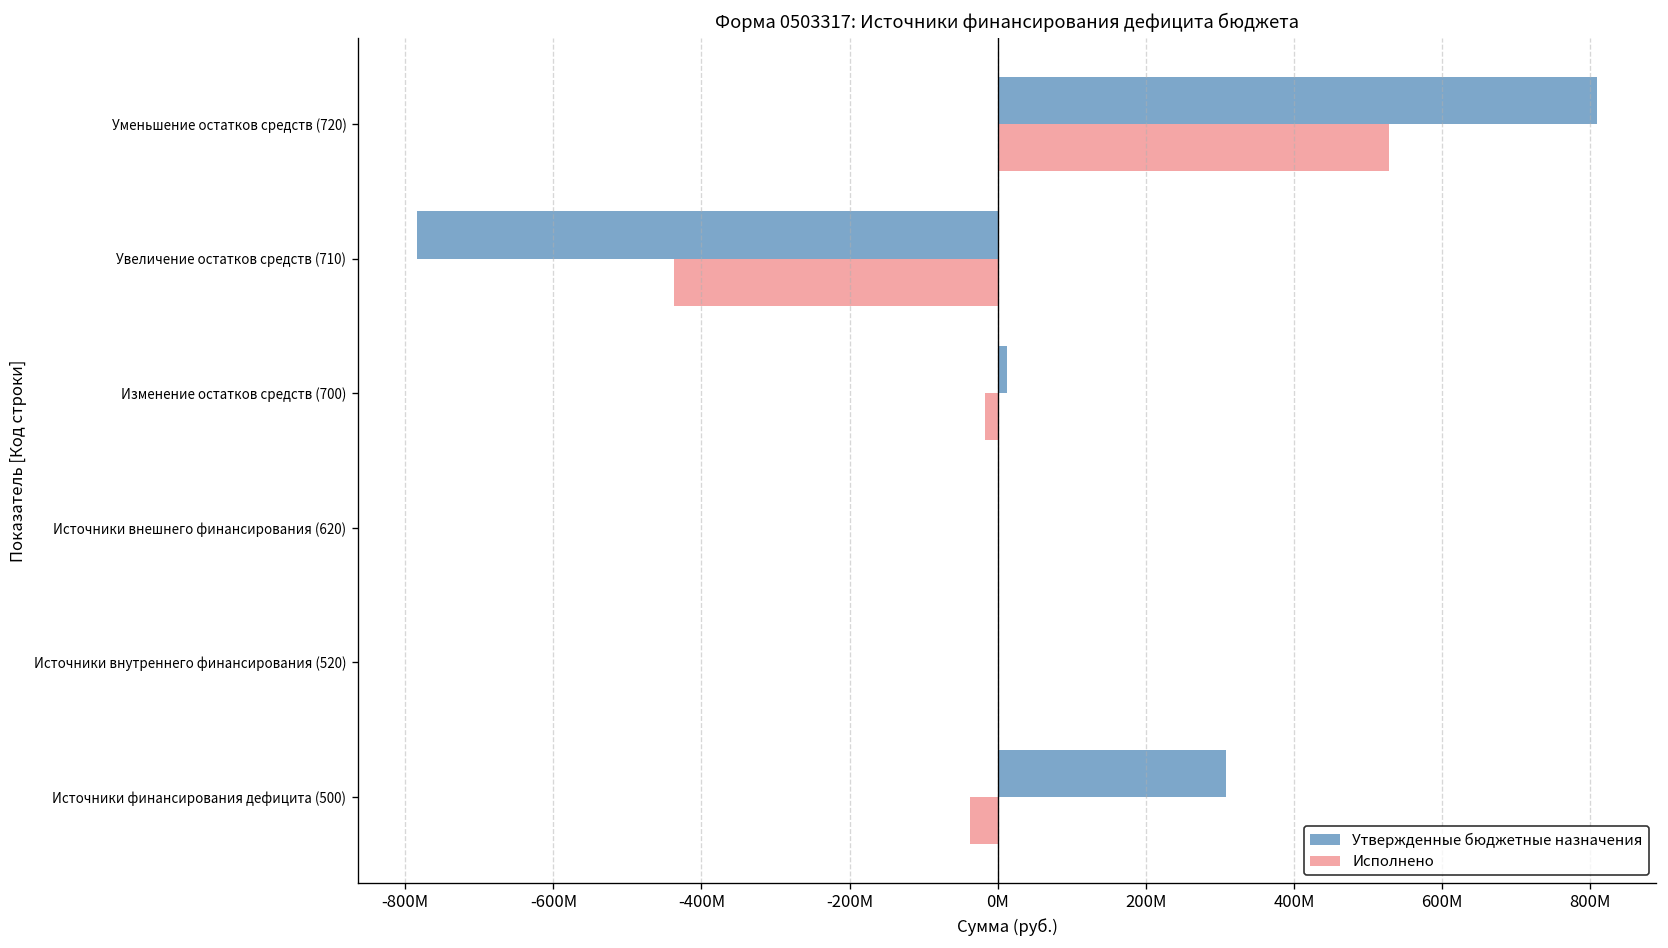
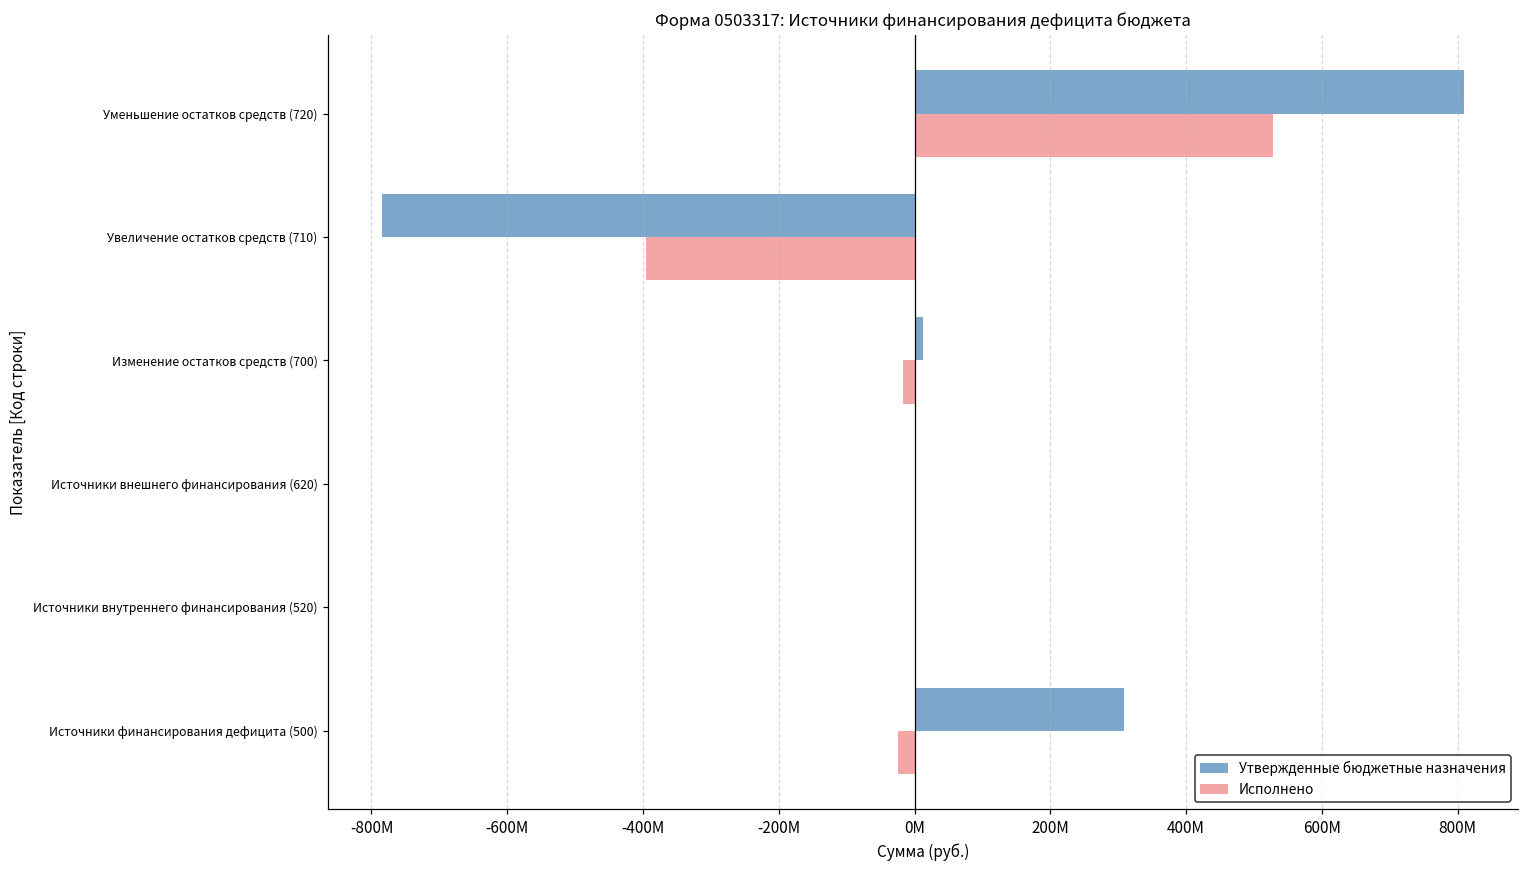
  {
    "Утвержденные бюджетные назначения": {
      "Уменьшение остатков средств (720)": 810000000,
      "Увеличение остатков средств (710)": -780000000,
      "Изменение остатков средств (700)": 10000000,
      "Источники внешнего финансирования (620)": 0,
      "Источники внутреннего финансирования (520)": 0,
      "Источники финансирования дефицита (500)": 310000000
    },
    "Исполнено": {
      "Уменьшение остатков средств (720)": 530000000,
-     "Увеличение остатков средств (710)": -440000000,
+     "Увеличение остатков средств (710)": -400000000,
      "Изменение остатков средств (700)": -20000000,
      "Источники внешнего финансирования (620)": 0,
      "Источники внутреннего финансирования (520)": 0,
-     "Источники финансирования дефицита (500)": -40000000
+     "Источники финансирования дефицита (500)": -20000000
    }
  }
